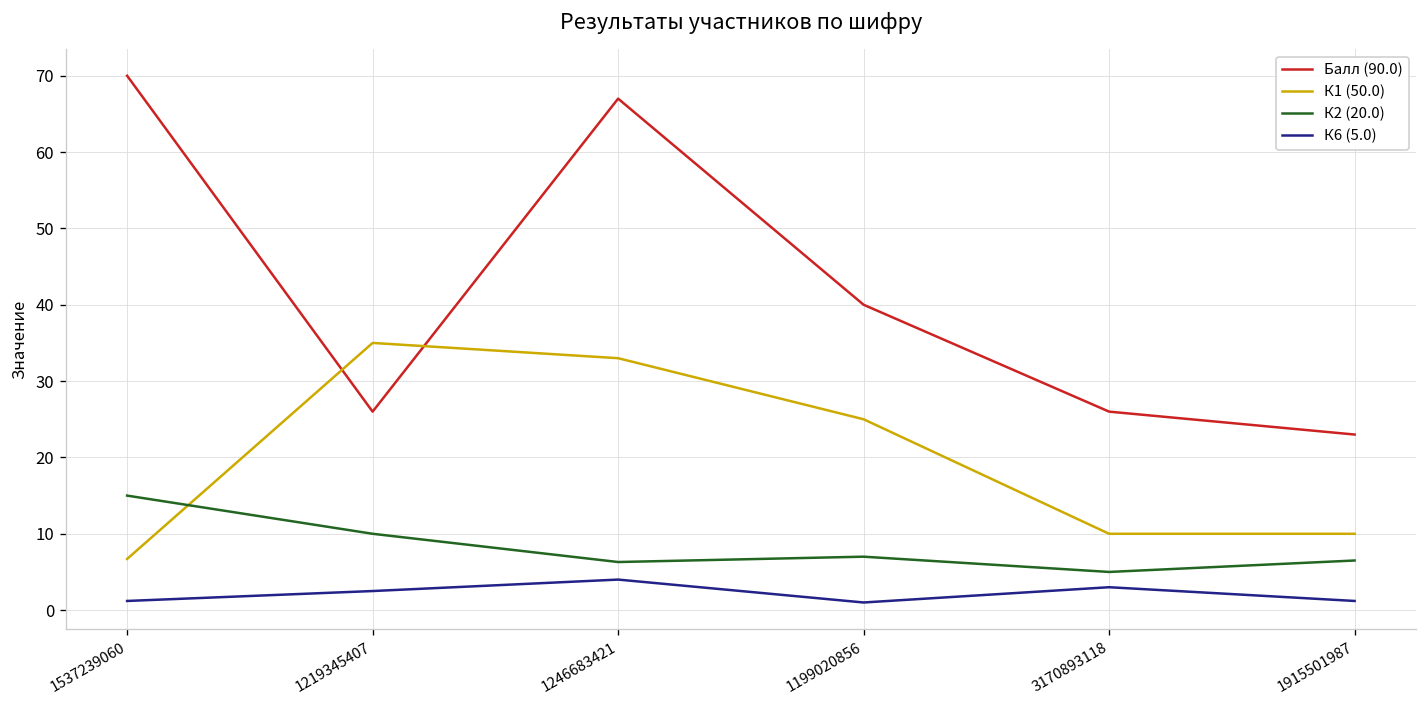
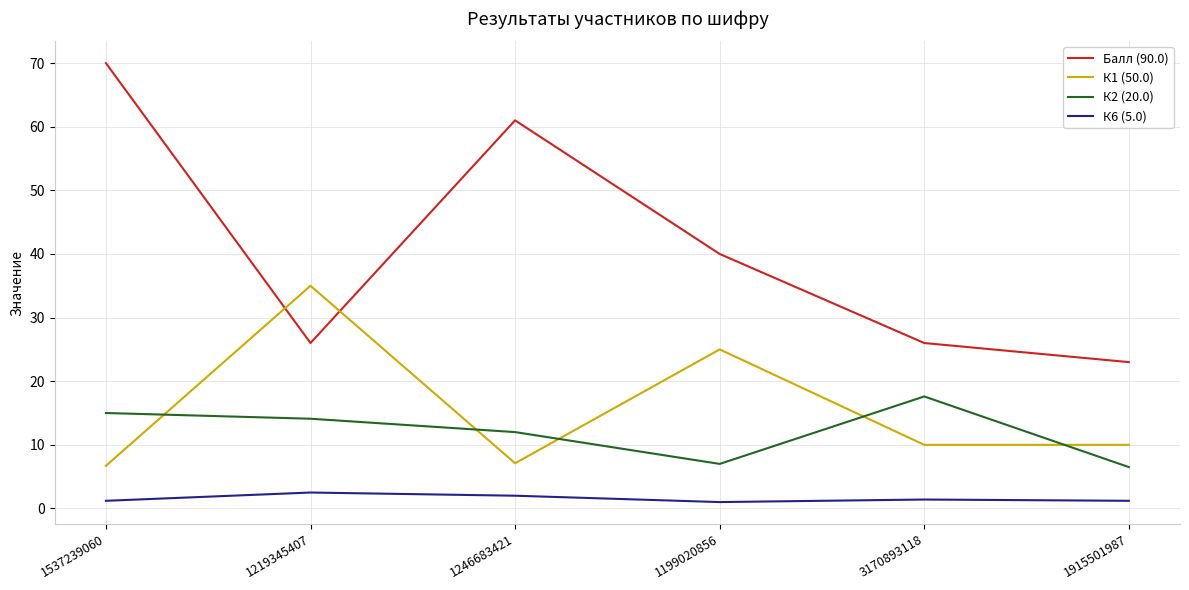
  {
    "Балл (90.0)": {
      "1537239060": 70,
      "1219345407": 26,
-     "1246683421": 67,
+     "1246683421": 61,
      "1199020856": 40,
      "3170893118": 26,
      "1915501987": 23
    },
    "К1 (50.0)": {
      "1537239060": 7,
      "1219345407": 35,
-     "1246683421": 33,
+     "1246683421": 7,
      "1199020856": 25,
      "3170893118": 10,
      "1915501987": 10
    },
    "К2 (20.0)": {
      "1537239060": 15,
-     "1219345407": 10,
-     "1246683421": 6,
+     "1219345407": 14,
+     "1246683421": 12,
      "1199020856": 7,
-     "3170893118": 5,
+     "3170893118": 18,
      "1915501987": 7
    },
    "К6 (5.0)": {
      "1537239060": 1,
      "1219345407": 3,
-     "1246683421": 4,
+     "1246683421": 2,
      "1199020856": 1,
-     "3170893118": 3,
+     "3170893118": 1,
      "1915501987": 1
    }
  }
